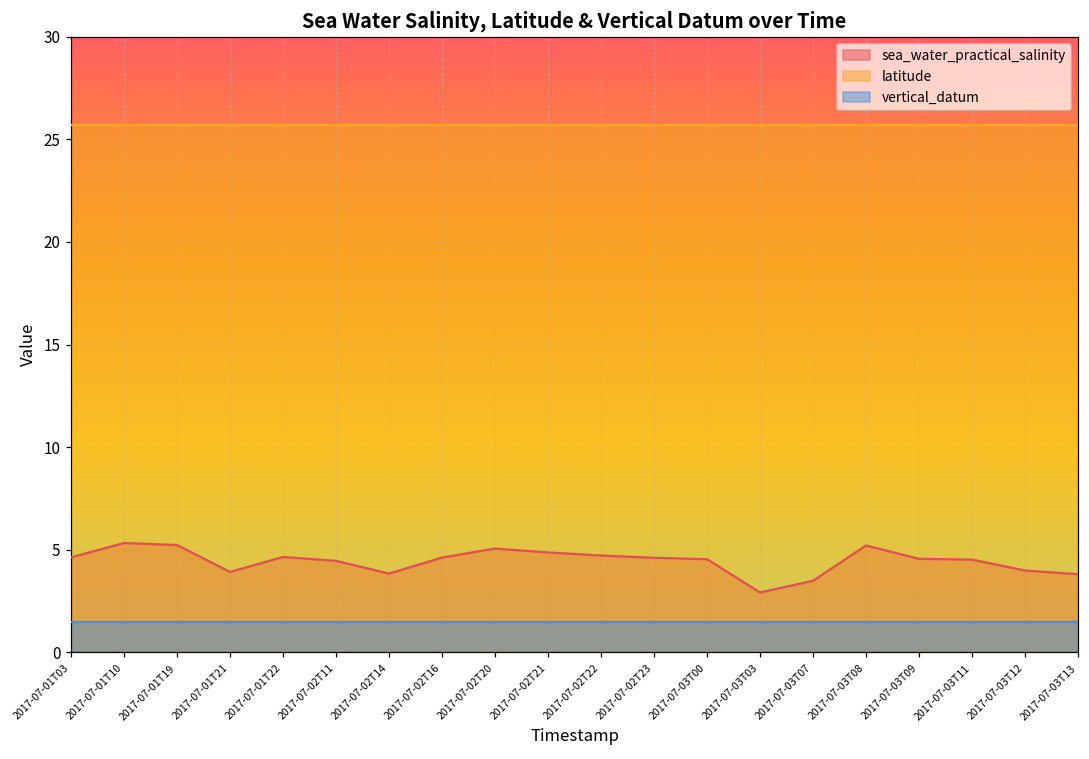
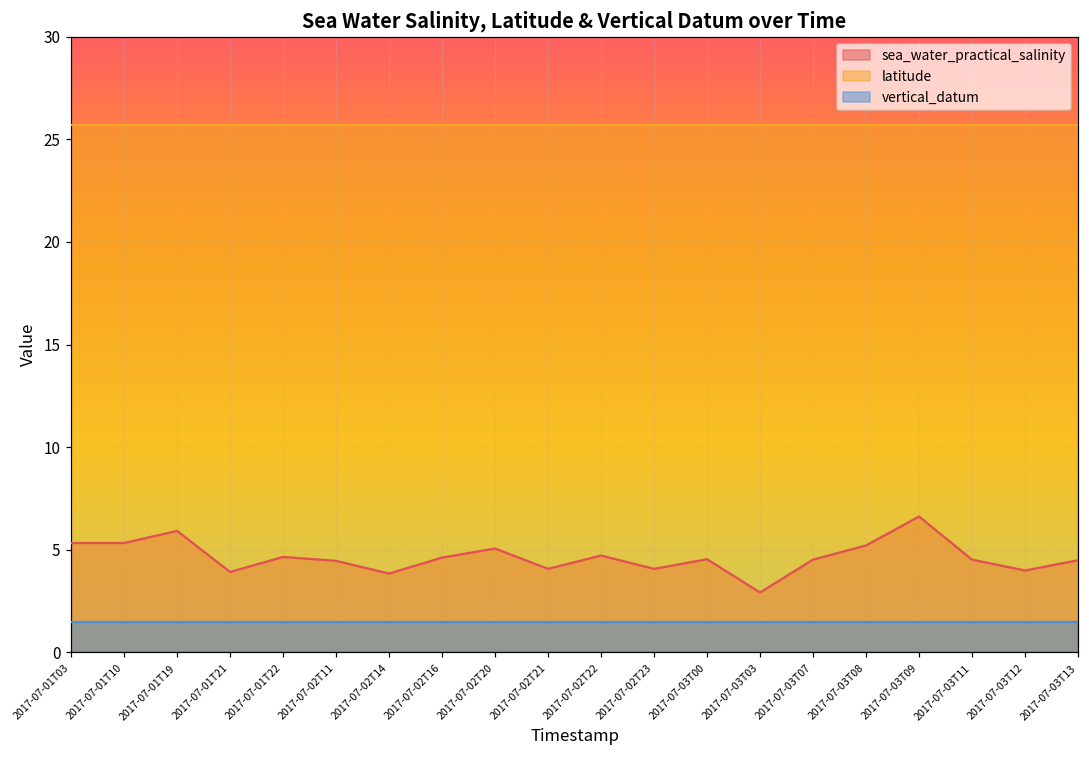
  {
    "sea_water_practical_salinity": {
-     "2017-07-01T03": 4.6,
+     "2017-07-01T03": 5.3,
      "2017-07-01T10": 5.3,
-     "2017-07-01T19": 5.2,
+     "2017-07-01T19": 5.9,
      "2017-07-01T21": 3.9,
      "2017-07-01T22": 4.7,
      "2017-07-02T11": 4.5,
      "2017-07-02T14": 3.8,
      "2017-07-02T16": 4.6,
      "2017-07-02T20": 5.1,
-     "2017-07-02T21": 4.9,
+     "2017-07-02T21": 4.1,
      "2017-07-02T22": 4.7,
-     "2017-07-02T23": 4.6,
+     "2017-07-02T23": 4.1,
      "2017-07-03T00": 4.5,
      "2017-07-03T03": 2.9,
-     "2017-07-03T07": 3.5,
+     "2017-07-03T07": 4.5,
      "2017-07-03T08": 5.2,
-     "2017-07-03T09": 4.6,
+     "2017-07-03T09": 6.6,
      "2017-07-03T11": 4.5,
      "2017-07-03T12": 4.0,
-     "2017-07-03T13": 3.8
+     "2017-07-03T13": 4.5
    },
    "latitude": {
      "2017-07-01T03": 25.7,
      "2017-07-01T10": 25.7,
      "2017-07-01T19": 25.7,
      "2017-07-01T21": 25.7,
      "2017-07-01T22": 25.7,
      "2017-07-02T11": 25.7,
      "2017-07-02T14": 25.7,
      "2017-07-02T16": 25.7,
      "2017-07-02T20": 25.7,
      "2017-07-02T21": 25.7,
      "2017-07-02T22": 25.7,
      "2017-07-02T23": 25.7,
      "2017-07-03T00": 25.7,
      "2017-07-03T03": 25.7,
      "2017-07-03T07": 25.7,
      "2017-07-03T08": 25.7,
      "2017-07-03T09": 25.7,
      "2017-07-03T11": 25.7,
      "2017-07-03T12": 25.7,
      "2017-07-03T13": 25.7
    },
    "vertical_datum": {
      "2017-07-01T03": 1.5,
      "2017-07-01T10": 1.5,
      "2017-07-01T19": 1.5,
      "2017-07-01T21": 1.5,
      "2017-07-01T22": 1.5,
      "2017-07-02T11": 1.5,
      "2017-07-02T14": 1.5,
      "2017-07-02T16": 1.5,
      "2017-07-02T20": 1.5,
      "2017-07-02T21": 1.5,
      "2017-07-02T22": 1.5,
      "2017-07-02T23": 1.5,
      "2017-07-03T00": 1.5,
      "2017-07-03T03": 1.5,
      "2017-07-03T07": 1.5,
      "2017-07-03T08": 1.5,
      "2017-07-03T09": 1.5,
      "2017-07-03T11": 1.5,
      "2017-07-03T12": 1.5,
      "2017-07-03T13": 1.5
    }
  }
